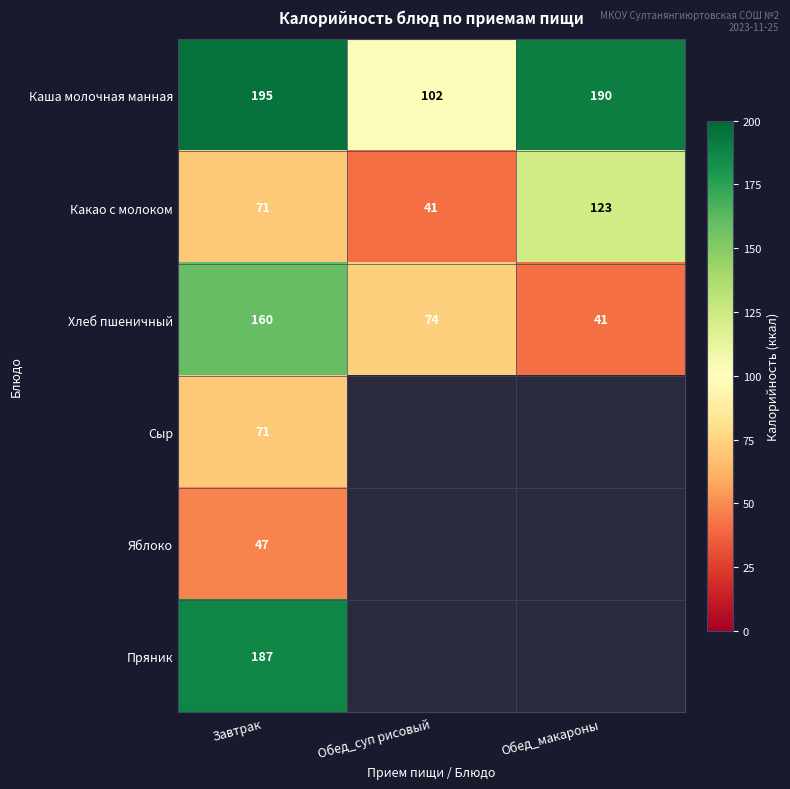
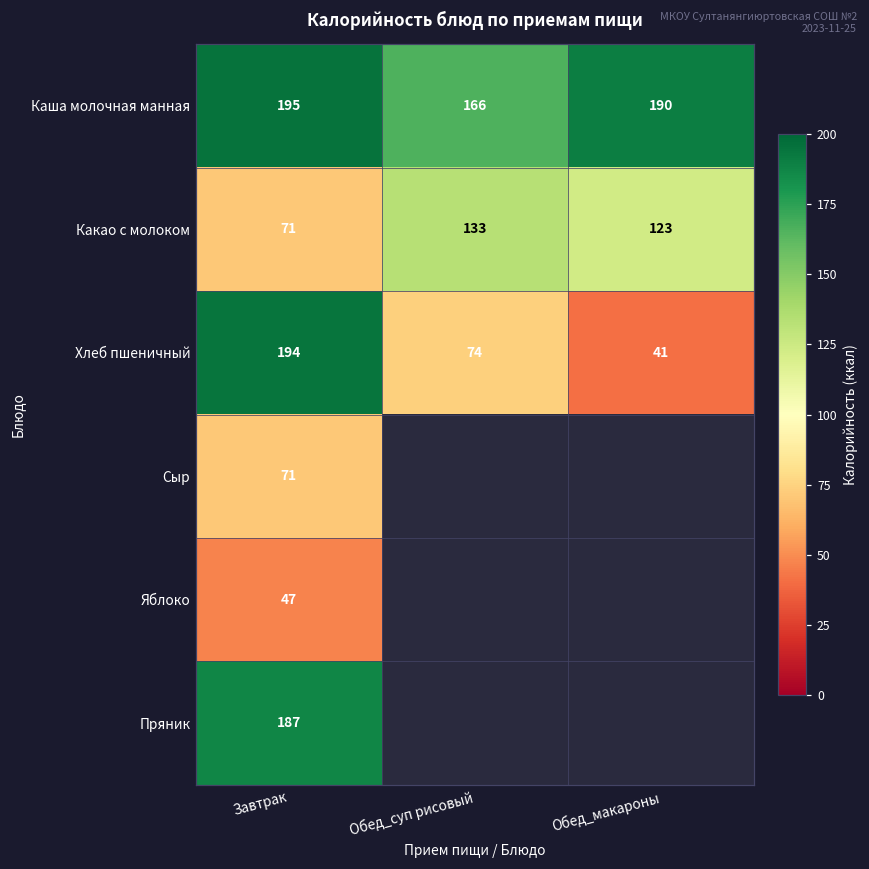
  {
    "Каша молочная манная": {
      "Завтрак": 195,
-     "Обед_суп рисовый": 102,
+     "Обед_суп рисовый": 166,
      "Обед_макароны": 190
    },
    "Какао с молоком": {
      "Завтрак": 71,
-     "Обед_суп рисовый": 41,
+     "Обед_суп рисовый": 133,
      "Обед_макароны": 123
    },
    "Хлеб пшеничный": {
-     "Завтрак": 160,
+     "Завтрак": 194,
      "Обед_суп рисовый": 74,
      "Обед_макароны": 41
    },
    "Сыр": {
      "Завтрак": 71
    },
    "Яблоко": {
      "Завтрак": 47
    },
    "Пряник": {
      "Завтрак": 187
    }
  }
